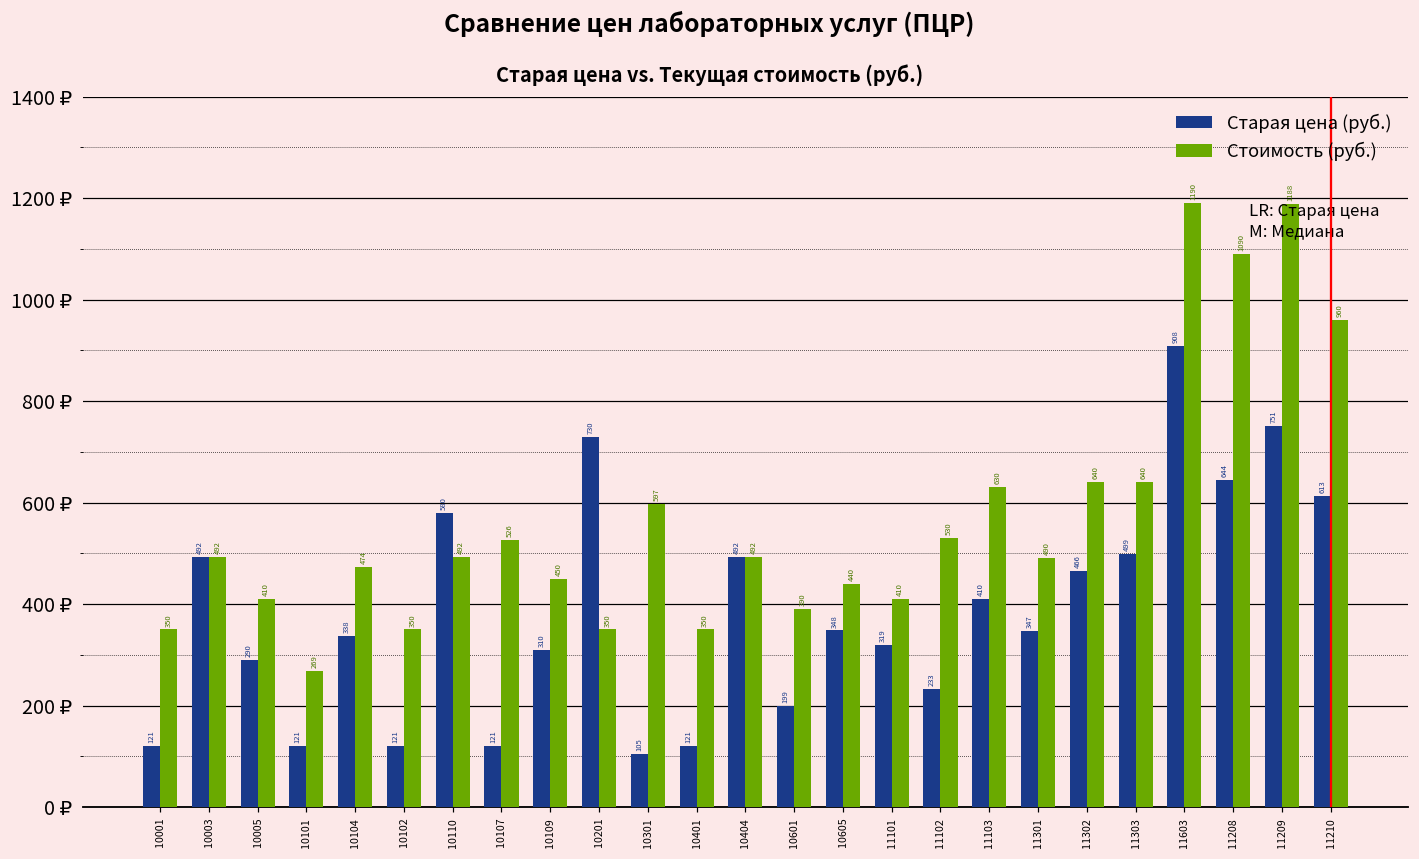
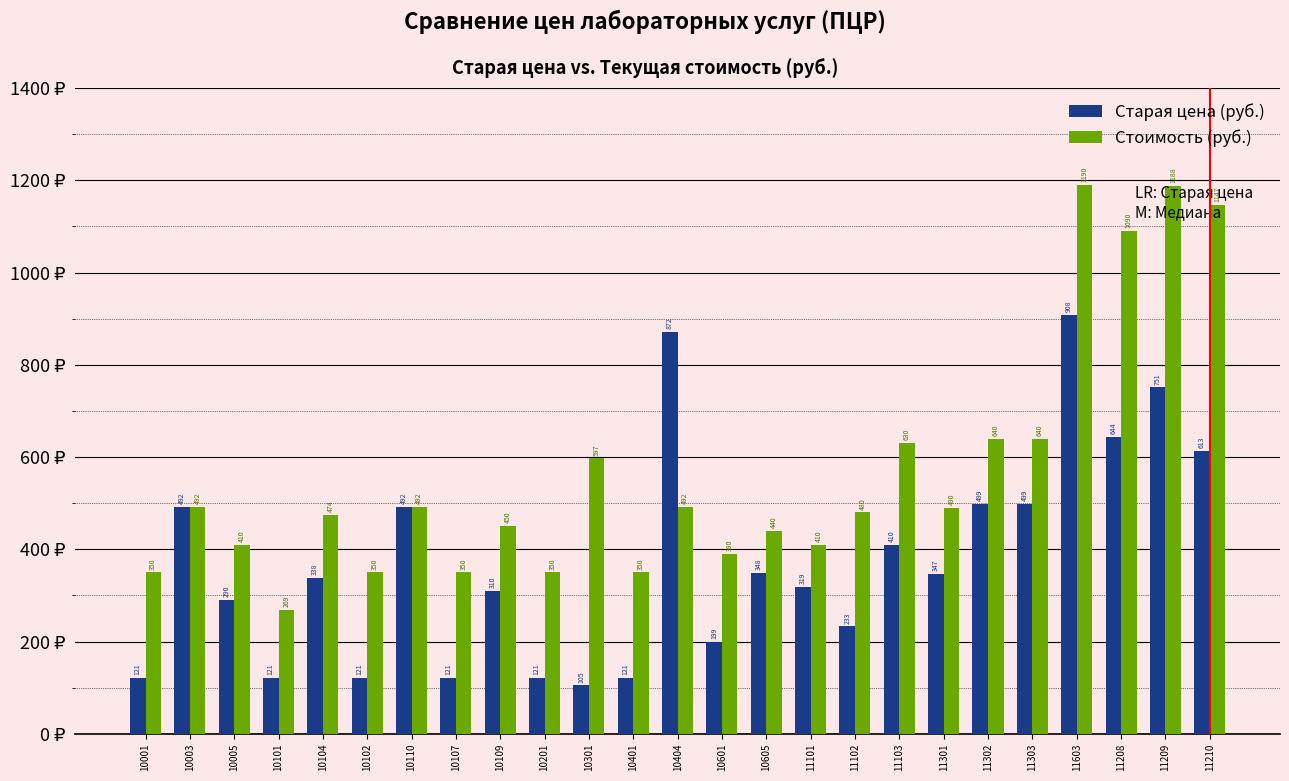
  {
    "Старая цена (руб.)": {
      "10001": 121,
      "10003": 492,
      "10005": 290,
      "10101": 121,
      "10104": 338,
      "10102": 121,
-     "10110": 580,
+     "10110": 492,
      "10107": 121,
      "10109": 310,
-     "10201": 730,
+     "10201": 121,
      "10301": 105,
      "10401": 121,
-     "10404": 492,
+     "10404": 872,
      "10601": 199,
      "10605": 348,
      "11101": 319,
      "11102": 233,
      "11103": 410,
      "11301": 347,
-     "11302": 466,
+     "11302": 499,
      "11303": 499,
      "11603": 908,
      "11208": 644,
      "11209": 751,
      "11210": 613
    },
    "Стоимость (руб.)": {
      "10001": 350,
      "10003": 492,
      "10005": 410,
      "10101": 269,
      "10104": 474,
      "10102": 350,
      "10110": 492,
-     "10107": 526,
+     "10107": 350,
      "10109": 450,
      "10201": 350,
      "10301": 597,
      "10401": 350,
      "10404": 492,
      "10601": 390,
      "10605": 440,
      "11101": 410,
-     "11102": 530,
+     "11102": 480,
      "11103": 630,
      "11301": 490,
      "11302": 640,
      "11303": 640,
      "11603": 1190,
      "11208": 1090,
      "11209": 1188,
-     "11210": 960
+     "11210": 1147
    }
  }
